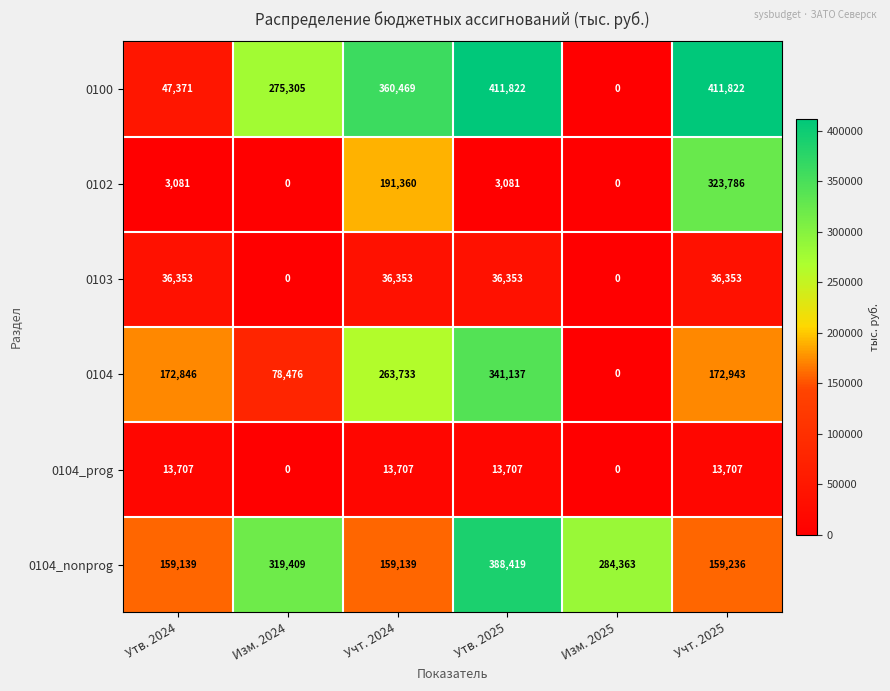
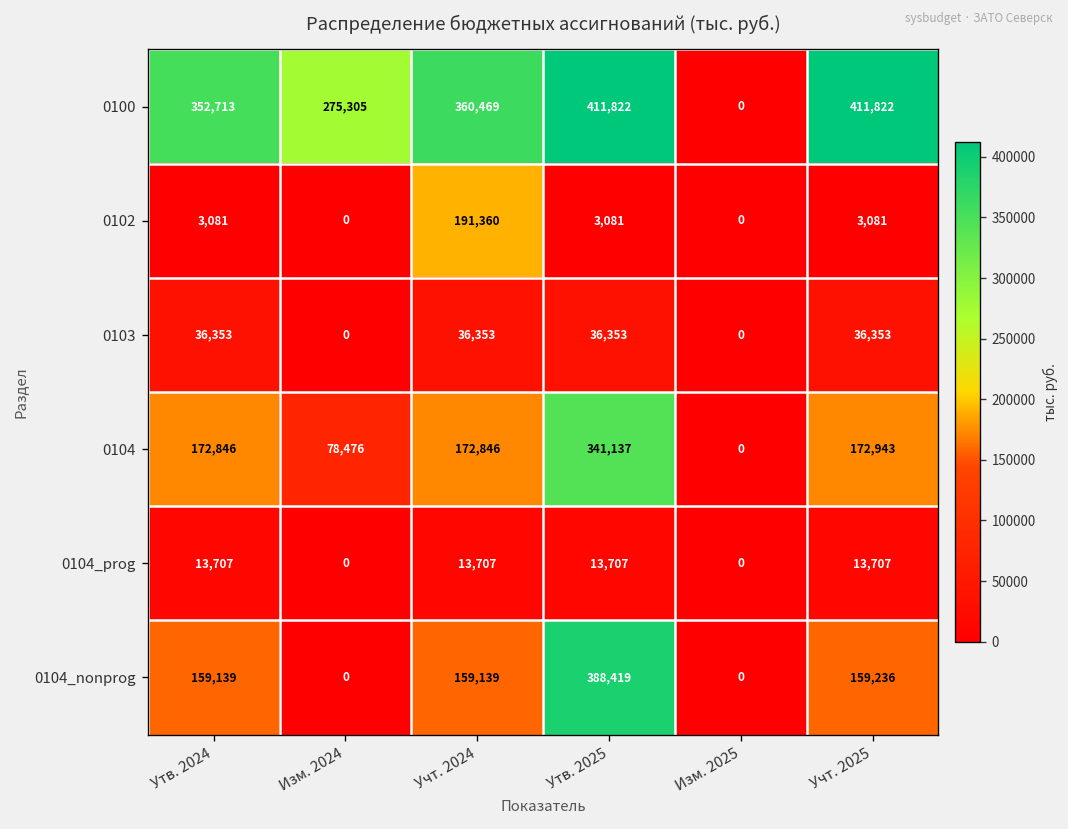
  {
    "0100": {
-     "Утв. 2024": "47,371",
+     "Утв. 2024": "352,713",
      "Изм. 2024": "275,305",
      "Учт. 2024": "360,469",
      "Утв. 2025": "411,822",
      "Изм. 2025": "0",
      "Учт. 2025": "411,822"
    },
    "0102": {
      "Утв. 2024": "3,081",
      "Изм. 2024": "0",
      "Учт. 2024": "191,360",
      "Утв. 2025": "3,081",
      "Изм. 2025": "0",
-     "Учт. 2025": "323,786"
+     "Учт. 2025": "3,081"
    },
    "0103": {
      "Утв. 2024": "36,353",
      "Изм. 2024": "0",
      "Учт. 2024": "36,353",
      "Утв. 2025": "36,353",
      "Изм. 2025": "0",
      "Учт. 2025": "36,353"
    },
    "0104": {
      "Утв. 2024": "172,846",
      "Изм. 2024": "78,476",
-     "Учт. 2024": "263,733",
+     "Учт. 2024": "172,846",
      "Утв. 2025": "341,137",
      "Изм. 2025": "0",
      "Учт. 2025": "172,943"
    },
    "0104_prog": {
      "Утв. 2024": "13,707",
      "Изм. 2024": "0",
      "Учт. 2024": "13,707",
      "Утв. 2025": "13,707",
      "Изм. 2025": "0",
      "Учт. 2025": "13,707"
    },
    "0104_nonprog": {
      "Утв. 2024": "159,139",
-     "Изм. 2024": "319,409",
+     "Изм. 2024": "0",
      "Учт. 2024": "159,139",
      "Утв. 2025": "388,419",
-     "Изм. 2025": "284,363",
+     "Изм. 2025": "0",
      "Учт. 2025": "159,236"
    }
  }
